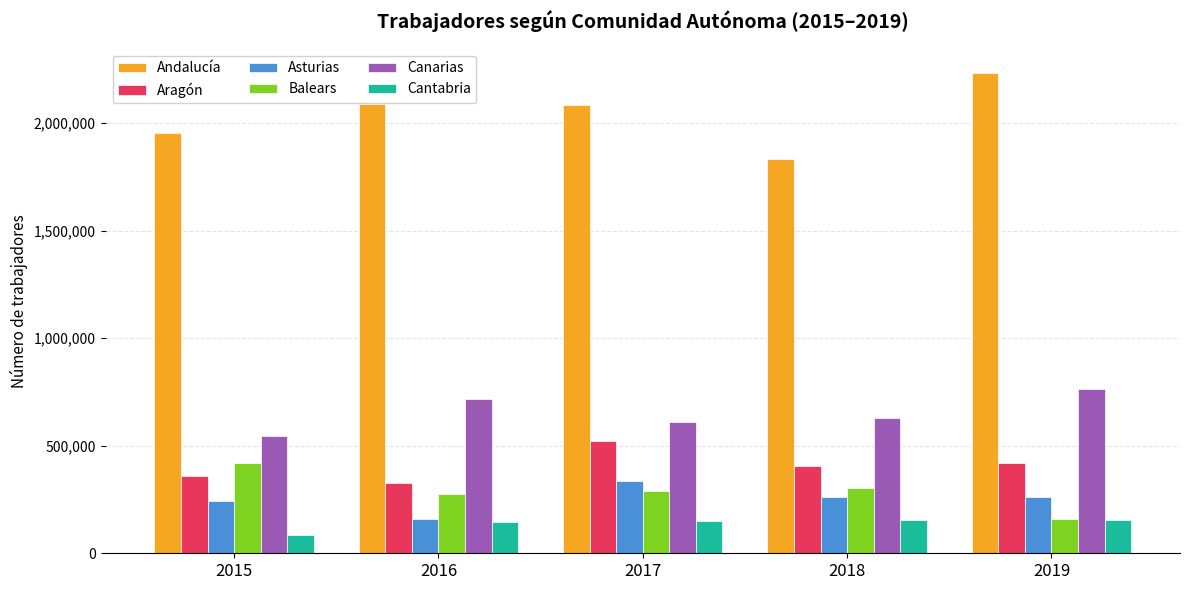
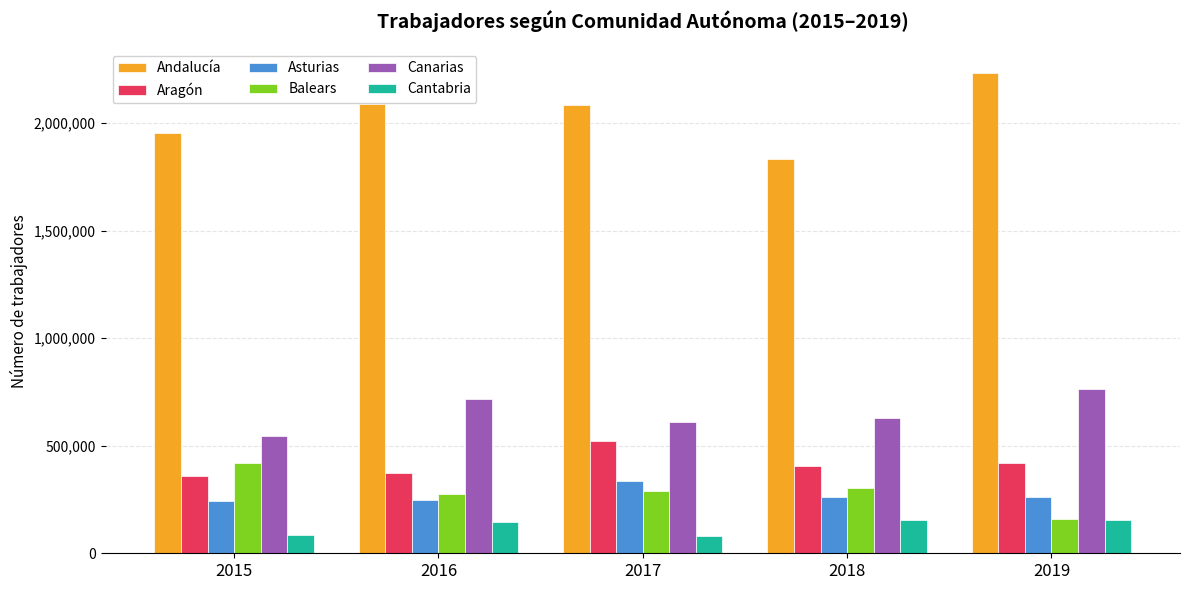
  {
    "Andalucía": {
      "2015": "1,950,000",
      "2016": "2,090,000",
      "2017": "2,080,000",
      "2018": "1,830,000",
      "2019": "2,230,000"
    },
    "Aragón": {
      "2015": "360,000",
-     "2016": "330,000",
+     "2016": "370,000",
      "2017": "520,000",
      "2018": "410,000",
      "2019": "420,000"
    },
    "Asturias": {
      "2015": "240,000",
-     "2016": "160,000",
+     "2016": "250,000",
      "2017": "340,000",
      "2018": "260,000",
      "2019": "260,000"
    },
    "Balears": {
      "2015": "420,000",
      "2016": "280,000",
      "2017": "290,000",
      "2018": "300,000",
      "2019": "160,000"
    },
    "Canarias": {
      "2015": "540,000",
      "2016": "720,000",
      "2017": "610,000",
      "2018": "630,000",
      "2019": "760,000"
    },
    "Cantabria": {
      "2015": "80,000",
      "2016": "140,000",
-     "2017": "150,000",
+     "2017": "80,000",
      "2018": "150,000",
      "2019": "160,000"
    }
  }
